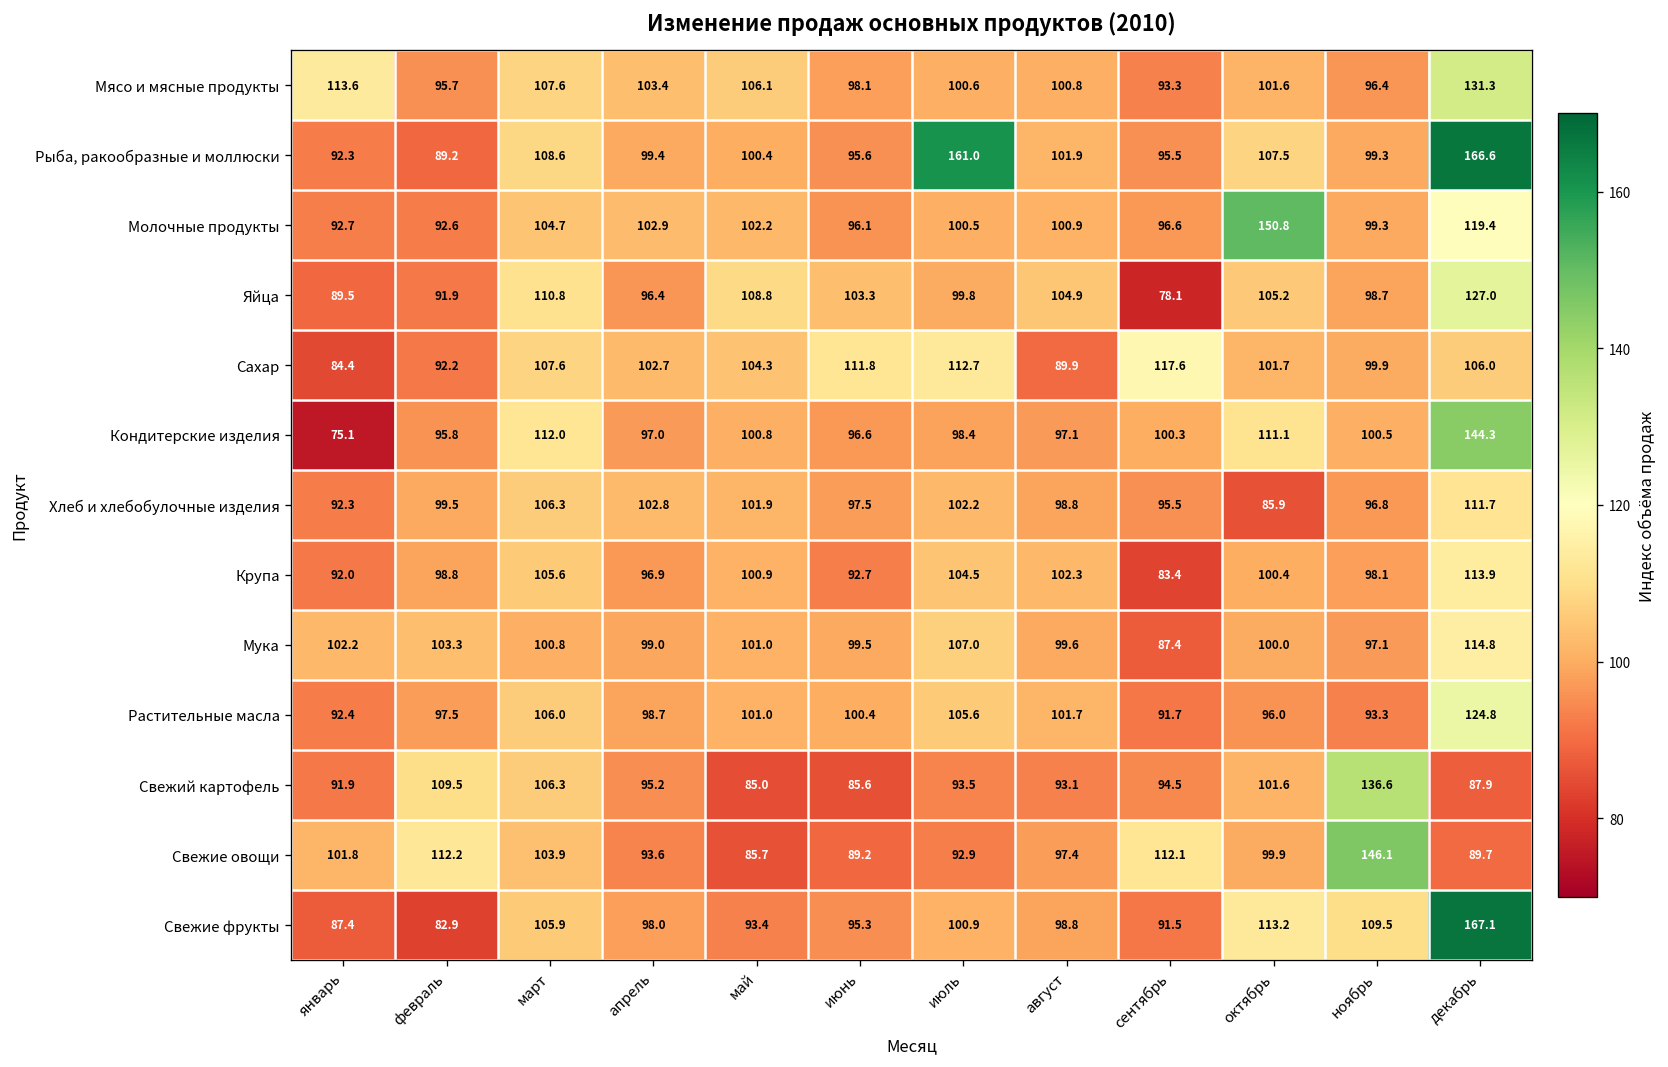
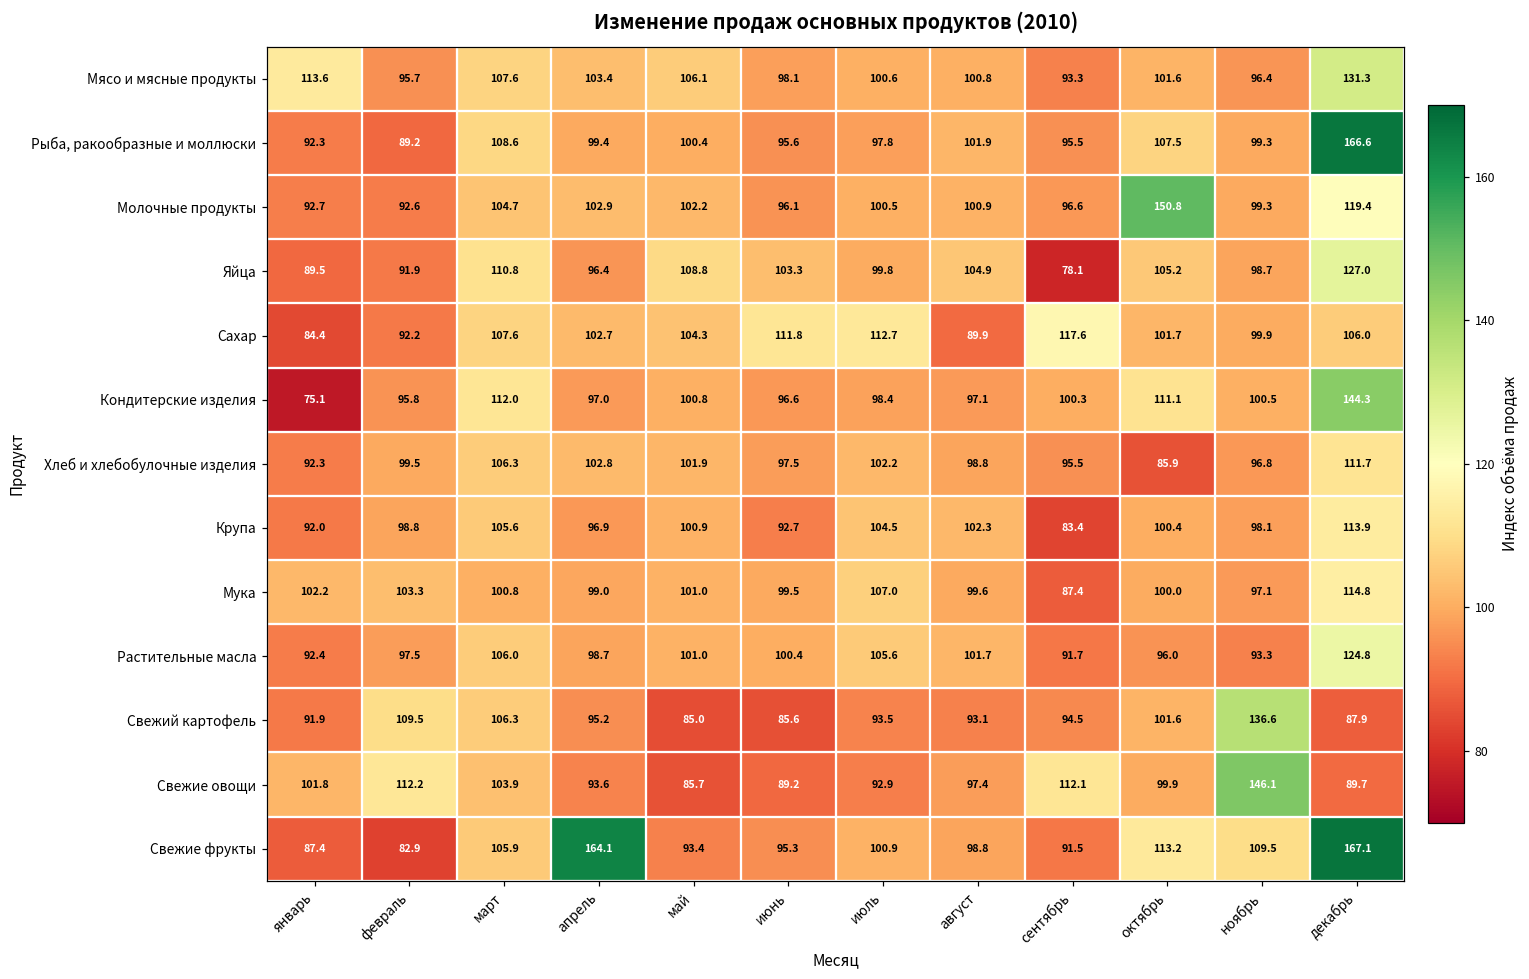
  {
    "Мясо и мясные продукты": {
      "январь": 113.6,
      "февраль": 95.7,
      "март": 107.6,
      "апрель": 103.4,
      "май": 106.1,
      "июнь": 98.1,
      "июль": 100.6,
      "август": 100.8,
      "сентябрь": 93.3,
      "октябрь": 101.6,
      "ноябрь": 96.4,
      "декабрь": 131.3
    },
    "Рыба, ракообразные и моллюски": {
      "январь": 92.3,
      "февраль": 89.2,
      "март": 108.6,
      "апрель": 99.4,
      "май": 100.4,
      "июнь": 95.6,
-     "июль": 161.0,
+     "июль": 97.8,
      "август": 101.9,
      "сентябрь": 95.5,
      "октябрь": 107.5,
      "ноябрь": 99.3,
      "декабрь": 166.6
    },
    "Молочные продукты": {
      "январь": 92.7,
      "февраль": 92.6,
      "март": 104.7,
      "апрель": 102.9,
      "май": 102.2,
      "июнь": 96.1,
      "июль": 100.5,
      "август": 100.9,
      "сентябрь": 96.6,
      "октябрь": 150.8,
      "ноябрь": 99.3,
      "декабрь": 119.4
    },
    "Яйца": {
      "январь": 89.5,
      "февраль": 91.9,
      "март": 110.8,
      "апрель": 96.4,
      "май": 108.8,
      "июнь": 103.3,
      "июль": 99.8,
      "август": 104.9,
      "сентябрь": 78.1,
      "октябрь": 105.2,
      "ноябрь": 98.7,
      "декабрь": 127.0
    },
    "Сахар": {
      "январь": 84.4,
      "февраль": 92.2,
      "март": 107.6,
      "апрель": 102.7,
      "май": 104.3,
      "июнь": 111.8,
      "июль": 112.7,
      "август": 89.9,
      "сентябрь": 117.6,
      "октябрь": 101.7,
      "ноябрь": 99.9,
      "декабрь": 106.0
    },
    "Кондитерские изделия": {
      "январь": 75.1,
      "февраль": 95.8,
      "март": 112.0,
      "апрель": 97.0,
      "май": 100.8,
      "июнь": 96.6,
      "июль": 98.4,
      "август": 97.1,
      "сентябрь": 100.3,
      "октябрь": 111.1,
      "ноябрь": 100.5,
      "декабрь": 144.3
    },
    "Хлеб и хлебобулочные изделия": {
      "январь": 92.3,
      "февраль": 99.5,
      "март": 106.3,
      "апрель": 102.8,
      "май": 101.9,
      "июнь": 97.5,
      "июль": 102.2,
      "август": 98.8,
      "сентябрь": 95.5,
      "октябрь": 85.9,
      "ноябрь": 96.8,
      "декабрь": 111.7
    },
    "Крупа": {
      "январь": 92.0,
      "февраль": 98.8,
      "март": 105.6,
      "апрель": 96.9,
      "май": 100.9,
      "июнь": 92.7,
      "июль": 104.5,
      "август": 102.3,
      "сентябрь": 83.4,
      "октябрь": 100.4,
      "ноябрь": 98.1,
      "декабрь": 113.9
    },
    "Мука": {
      "январь": 102.2,
      "февраль": 103.3,
      "март": 100.8,
      "апрель": 99.0,
      "май": 101.0,
      "июнь": 99.5,
      "июль": 107.0,
      "август": 99.6,
      "сентябрь": 87.4,
      "октябрь": 100.0,
      "ноябрь": 97.1,
      "декабрь": 114.8
    },
    "Растительные масла": {
      "январь": 92.4,
      "февраль": 97.5,
      "март": 106.0,
      "апрель": 98.7,
      "май": 101.0,
      "июнь": 100.4,
      "июль": 105.6,
      "август": 101.7,
      "сентябрь": 91.7,
      "октябрь": 96.0,
      "ноябрь": 93.3,
      "декабрь": 124.8
    },
    "Свежий картофель": {
      "январь": 91.9,
      "февраль": 109.5,
      "март": 106.3,
      "апрель": 95.2,
      "май": 85.0,
      "июнь": 85.6,
      "июль": 93.5,
      "август": 93.1,
      "сентябрь": 94.5,
      "октябрь": 101.6,
      "ноябрь": 136.6,
      "декабрь": 87.9
    },
    "Свежие овощи": {
      "январь": 101.8,
      "февраль": 112.2,
      "март": 103.9,
      "апрель": 93.6,
      "май": 85.7,
      "июнь": 89.2,
      "июль": 92.9,
      "август": 97.4,
      "сентябрь": 112.1,
      "октябрь": 99.9,
      "ноябрь": 146.1,
      "декабрь": 89.7
    },
    "Свежие фрукты": {
      "январь": 87.4,
      "февраль": 82.9,
      "март": 105.9,
-     "апрель": 98.0,
+     "апрель": 164.1,
      "май": 93.4,
      "июнь": 95.3,
      "июль": 100.9,
      "август": 98.8,
      "сентябрь": 91.5,
      "октябрь": 113.2,
      "ноябрь": 109.5,
      "декабрь": 167.1
    }
  }
